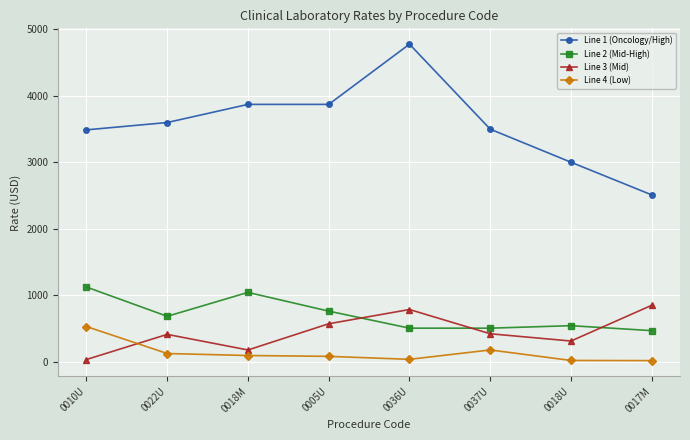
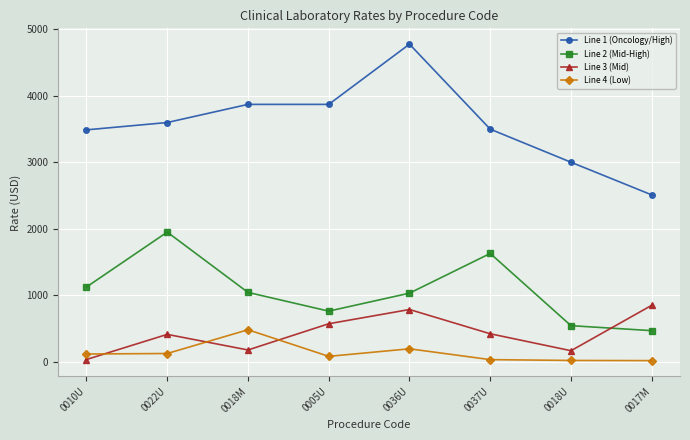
  {
    "Line 1 (Oncology/High)": {
      "0010U": 3500,
      "0022U": 3600,
      "0018M": 3900,
      "0005U": 3900,
      "0036U": 4800,
      "0037U": 3500,
      "0018U": 3000,
      "0017M": 2500
    },
    "Line 2 (Mid-High)": {
      "0010U": 1100,
-     "0022U": 700,
+     "0022U": 1900,
      "0018M": 1000,
      "0005U": 800,
-     "0036U": 500,
-     "0037U": 500,
+     "0036U": 1000,
+     "0037U": 1600,
      "0018U": 500,
      "0017M": 500
    },
    "Line 3 (Mid)": {
      "0010U": 0,
      "0022U": 400,
      "0018M": 200,
      "0005U": 600,
      "0036U": 800,
      "0037U": 400,
-     "0018U": 300,
+     "0018U": 200,
      "0017M": 800
    },
    "Line 4 (Low)": {
-     "0010U": 500,
+     "0010U": 100,
      "0022U": 100,
-     "0018M": 100,
+     "0018M": 500,
      "0005U": 100,
-     "0036U": 0,
-     "0037U": 200,
+     "0036U": 200,
+     "0037U": 0,
      "0018U": 0,
      "0017M": 0
    }
  }
